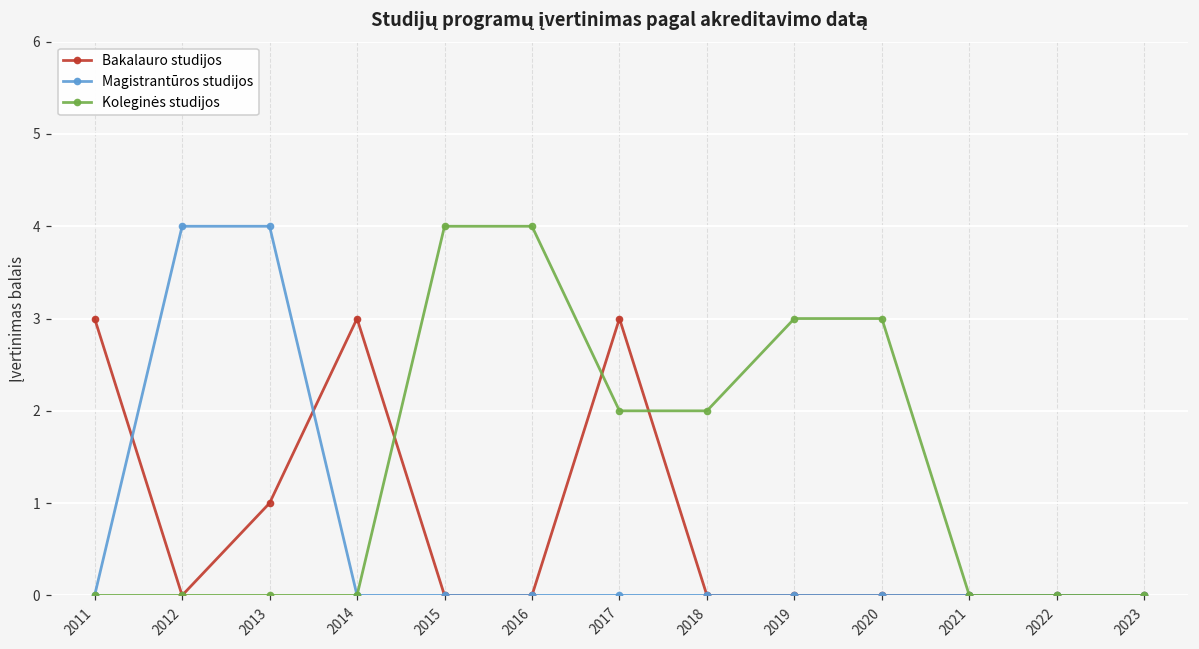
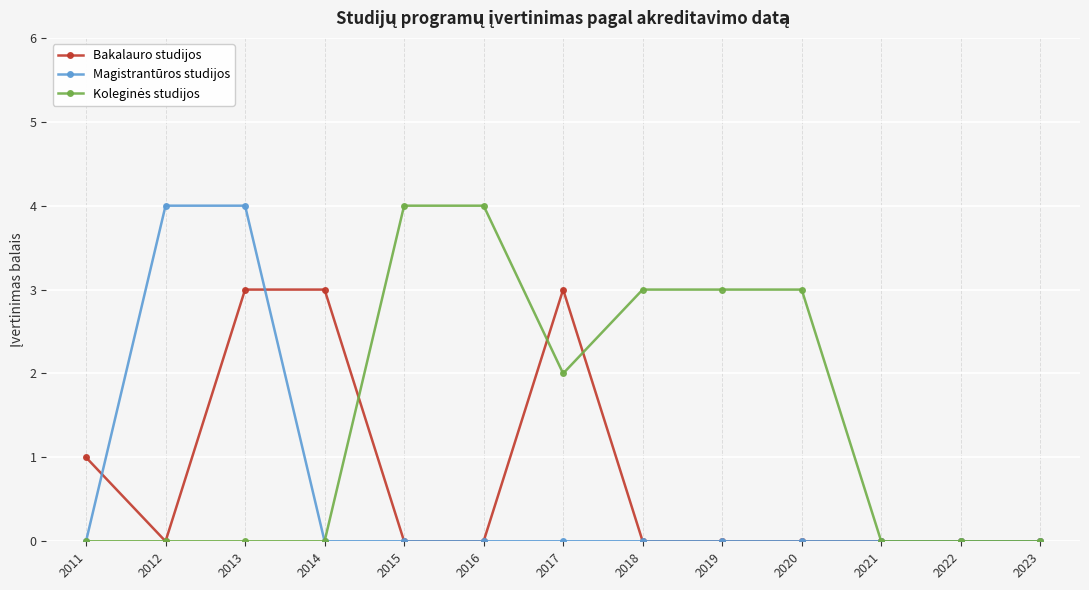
  {
    "Bakalauro studijos": {
-     "2011": 3,
-     "2013": 1,
+     "2011": 1,
+     "2013": 3,
      "2014": 3,
      "2017": 3
    },
    "Magistrantūros studijos": {
      "2012": 4,
      "2013": 4,
      "2017": 0
    },
    "Koleginės studijos": {
      "2013": 0,
      "2015": 4,
      "2016": 4,
      "2017": 2,
-     "2018": 2,
+     "2018": 3,
      "2019": 3,
      "2020": 3
    }
  }
